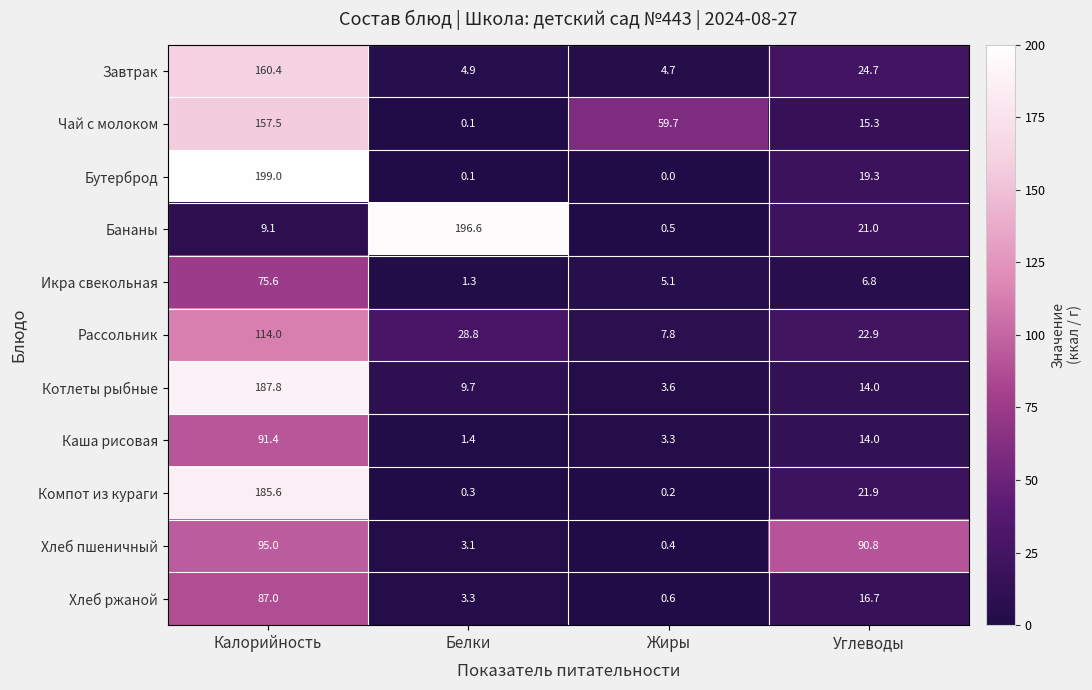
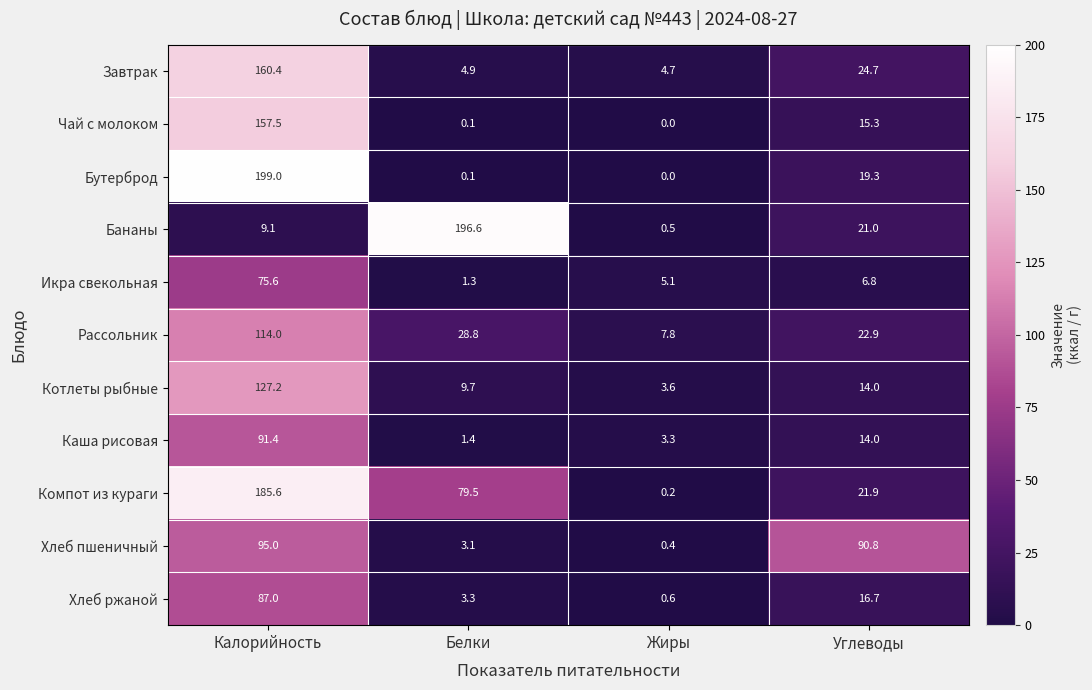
  {
    "Завтрак": {
      "Калорийность": 160.4,
      "Белки": 4.9,
      "Жиры": 4.7,
      "Углеводы": 24.7
    },
    "Чай с молоком": {
      "Калорийность": 157.5,
      "Белки": 0.1,
-     "Жиры": 59.7,
+     "Жиры": 0.0,
      "Углеводы": 15.3
    },
    "Бутерброд": {
      "Калорийность": 199.0,
      "Белки": 0.1,
      "Жиры": 0.0,
      "Углеводы": 19.3
    },
    "Бананы": {
      "Калорийность": 9.1,
      "Белки": 196.6,
      "Жиры": 0.5,
      "Углеводы": 21.0
    },
    "Икра свекольная": {
      "Калорийность": 75.6,
      "Белки": 1.3,
      "Жиры": 5.1,
      "Углеводы": 6.8
    },
    "Рассольник": {
      "Калорийность": 114.0,
      "Белки": 28.8,
      "Жиры": 7.8,
      "Углеводы": 22.9
    },
    "Котлеты рыбные": {
-     "Калорийность": 187.8,
+     "Калорийность": 127.2,
      "Белки": 9.7,
      "Жиры": 3.6,
      "Углеводы": 14.0
    },
    "Каша рисовая": {
      "Калорийность": 91.4,
      "Белки": 1.4,
      "Жиры": 3.3,
      "Углеводы": 14.0
    },
    "Компот из кураги": {
      "Калорийность": 185.6,
-     "Белки": 0.3,
+     "Белки": 79.5,
      "Жиры": 0.2,
      "Углеводы": 21.9
    },
    "Хлеб пшеничный": {
      "Калорийность": 95.0,
      "Белки": 3.1,
      "Жиры": 0.4,
      "Углеводы": 90.8
    },
    "Хлеб ржаной": {
      "Калорийность": 87.0,
      "Белки": 3.3,
      "Жиры": 0.6,
      "Углеводы": 16.7
    }
  }
